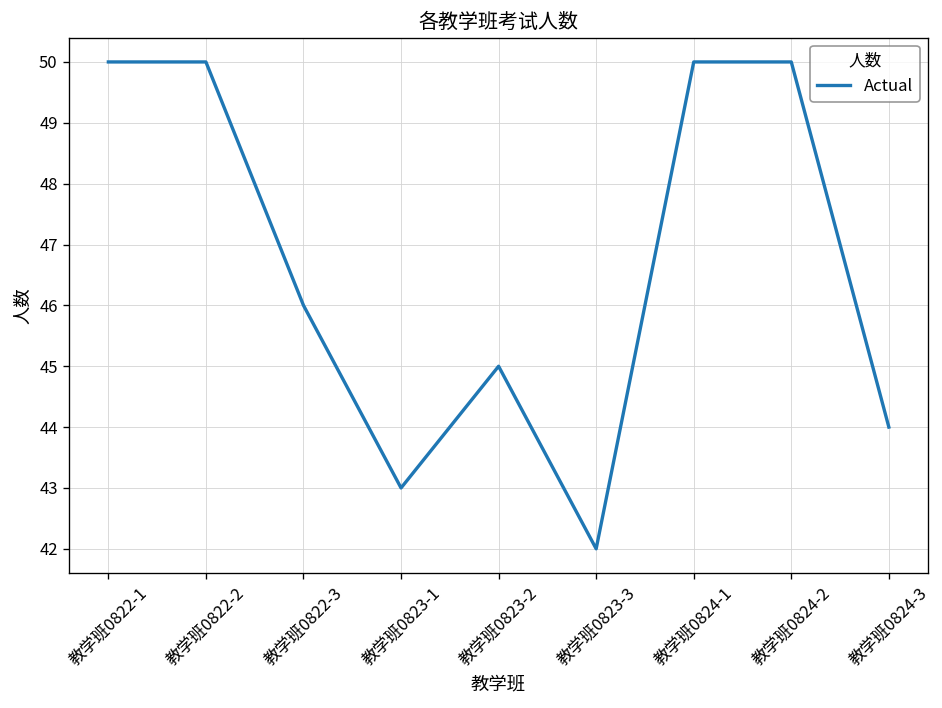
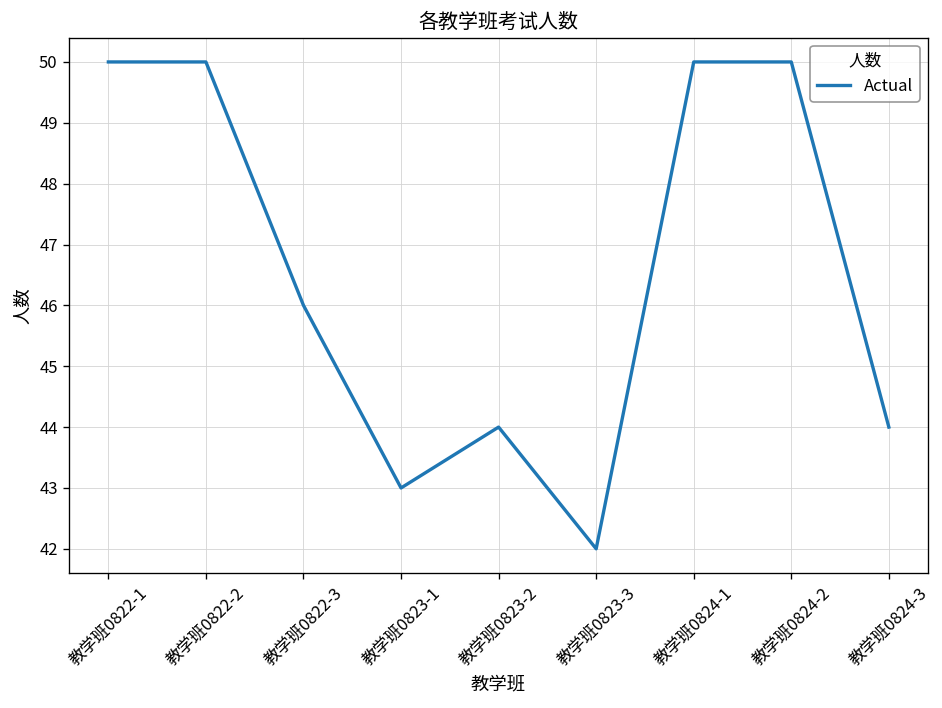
  {
    "教学班0822-1": 50,
    "教学班0822-2": 50,
    "教学班0822-3": 46,
    "教学班0823-1": 43,
-   "教学班0823-2": 45,
+   "教学班0823-2": 44,
    "教学班0823-3": 42,
    "教学班0824-1": 50,
    "教学班0824-2": 50,
    "教学班0824-3": 44
  }
